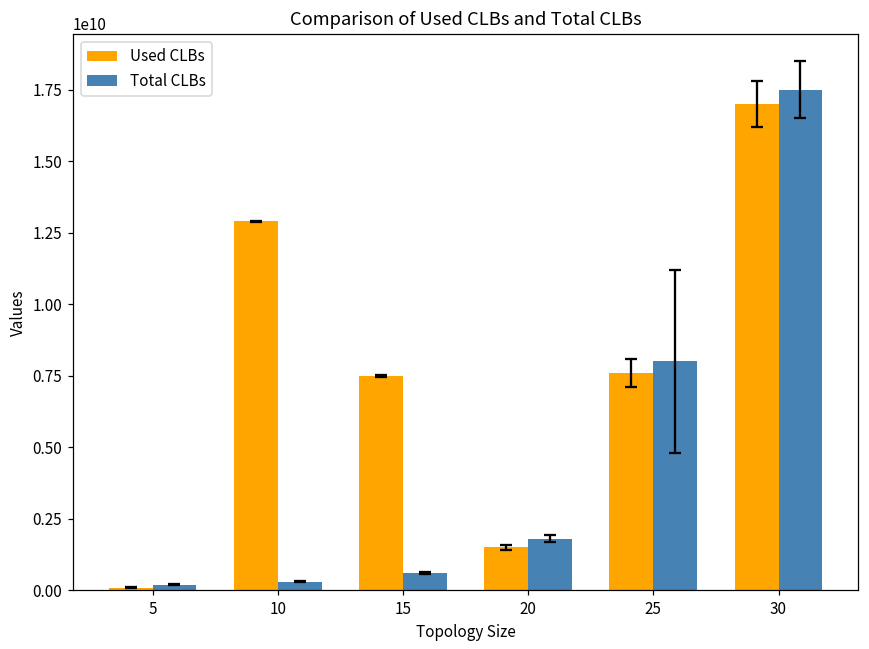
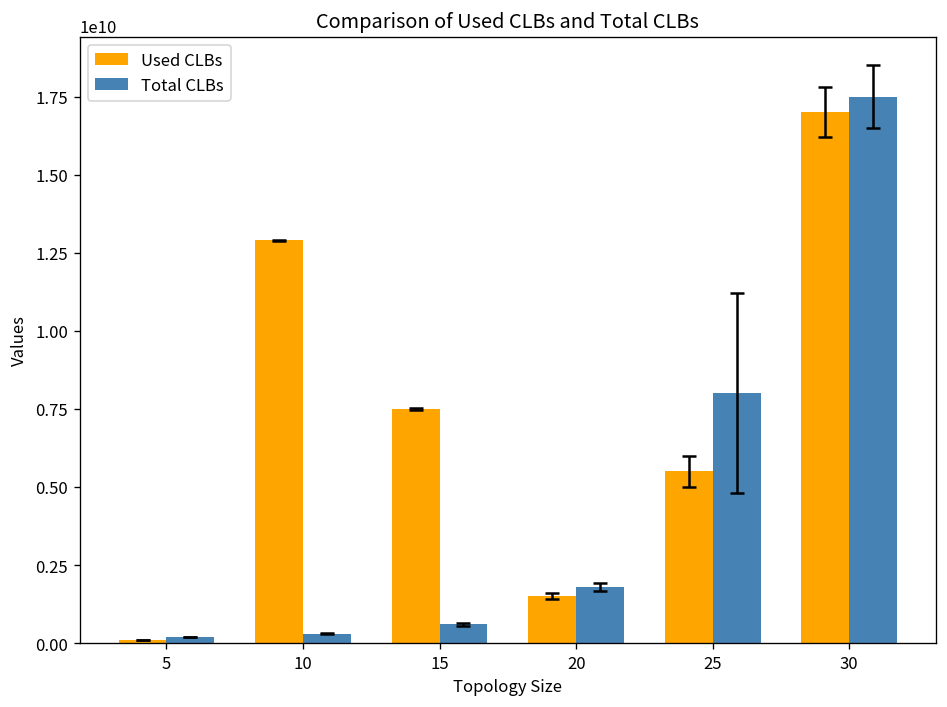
  {
    "Used CLBs": {
      "5": 100000000,
      "10": 12900000000,
      "15": 7500000000,
      "20": 1500000000,
-     "25": 7600000000,
+     "25": 5500000000,
      "30": 17000000000
    }
  }
